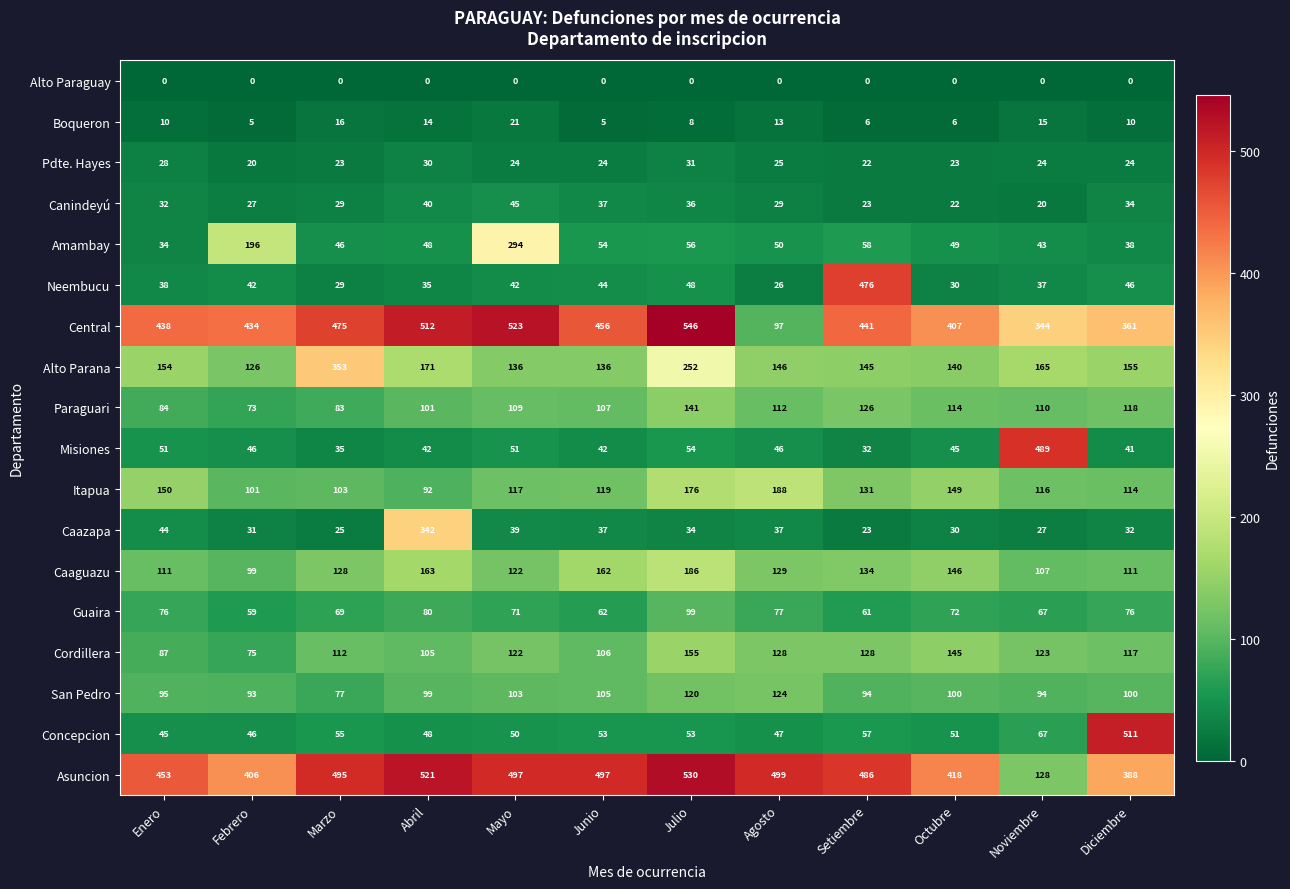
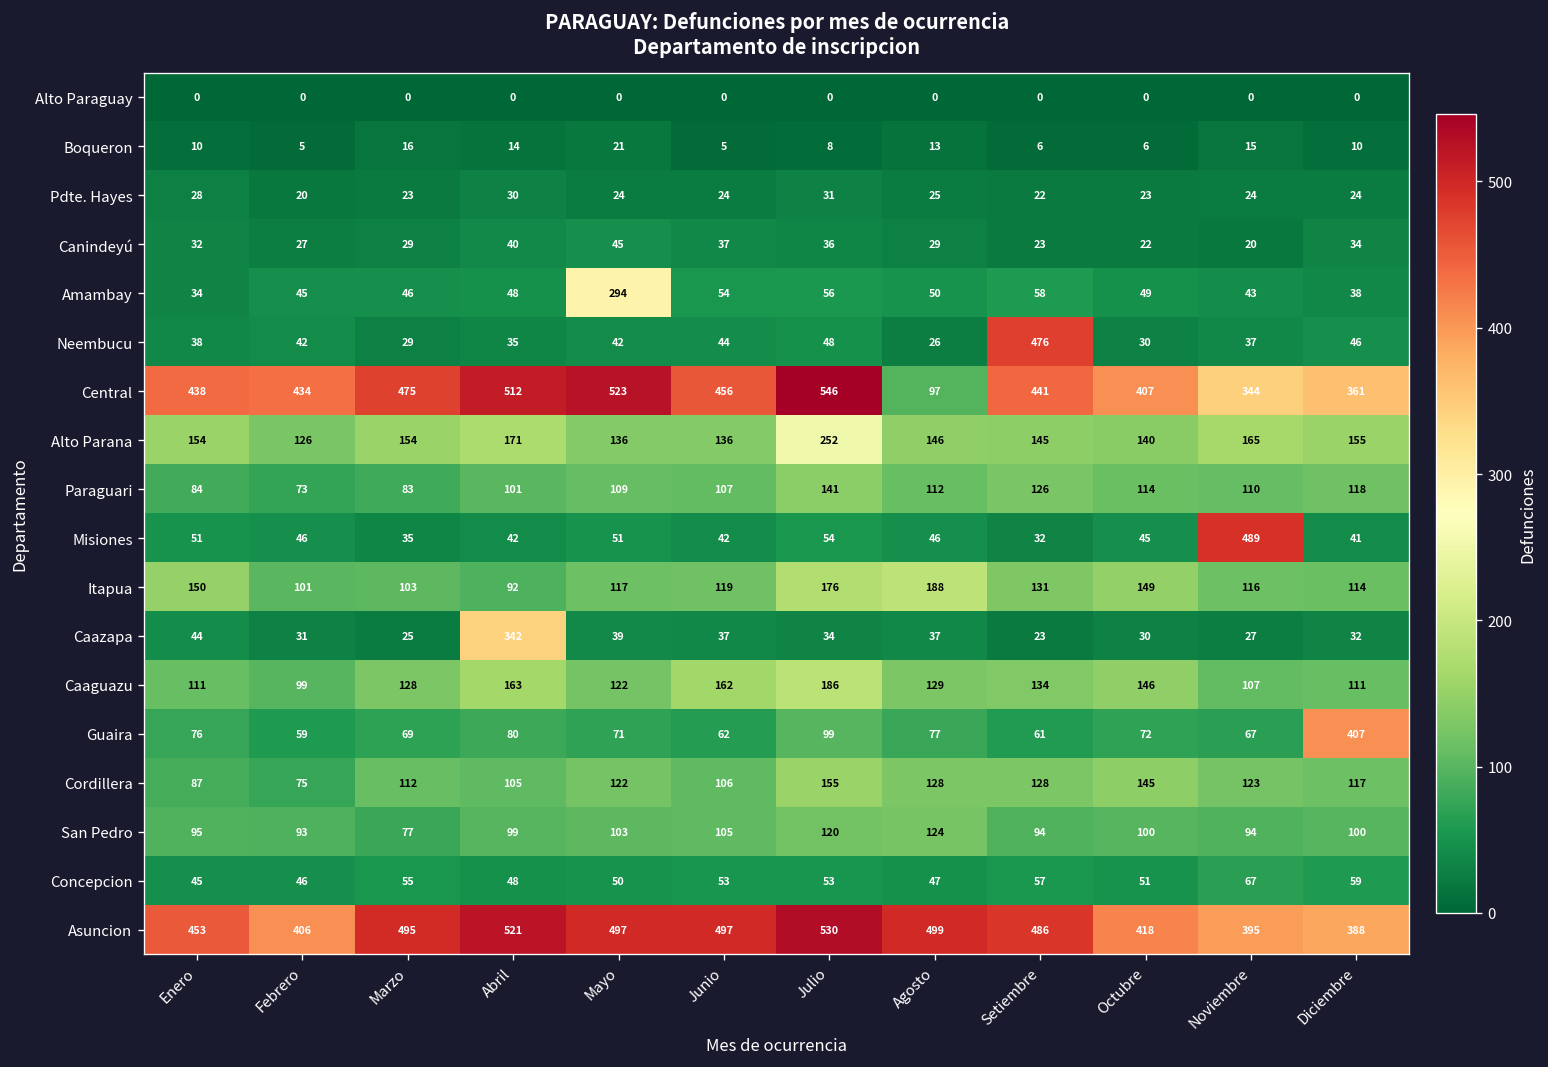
  {
    "Amambay": {
      "Enero": 34,
-     "Febrero": 196,
+     "Febrero": 45,
      "Marzo": 46,
      "Abril": 48,
      "Mayo": 294,
      "Junio": 54,
      "Julio": 56,
      "Agosto": 50,
      "Setiembre": 58,
      "Octubre": 49,
      "Noviembre": 43,
      "Diciembre": 38
    },
    "Alto Parana": {
      "Enero": 154,
      "Febrero": 126,
-     "Marzo": 353,
+     "Marzo": 154,
      "Abril": 171,
      "Mayo": 136,
      "Junio": 136,
      "Julio": 252,
      "Agosto": 146,
      "Setiembre": 145,
      "Octubre": 140,
      "Noviembre": 165,
      "Diciembre": 155
    },
    "Guaira": {
      "Enero": 76,
      "Febrero": 59,
      "Marzo": 69,
      "Abril": 80,
      "Mayo": 71,
      "Junio": 62,
      "Julio": 99,
      "Agosto": 77,
      "Setiembre": 61,
      "Octubre": 72,
      "Noviembre": 67,
-     "Diciembre": 76
+     "Diciembre": 407
    },
    "Concepcion": {
      "Enero": 45,
      "Febrero": 46,
      "Marzo": 55,
      "Abril": 48,
      "Mayo": 50,
      "Junio": 53,
      "Julio": 53,
      "Agosto": 47,
      "Setiembre": 57,
      "Octubre": 51,
      "Noviembre": 67,
-     "Diciembre": 511
+     "Diciembre": 59
    },
    "Asuncion": {
      "Enero": 453,
      "Febrero": 406,
      "Marzo": 495,
      "Abril": 521,
      "Mayo": 497,
      "Junio": 497,
      "Julio": 530,
      "Agosto": 499,
      "Setiembre": 486,
      "Octubre": 418,
-     "Noviembre": 128,
+     "Noviembre": 395,
      "Diciembre": 388
    }
  }
